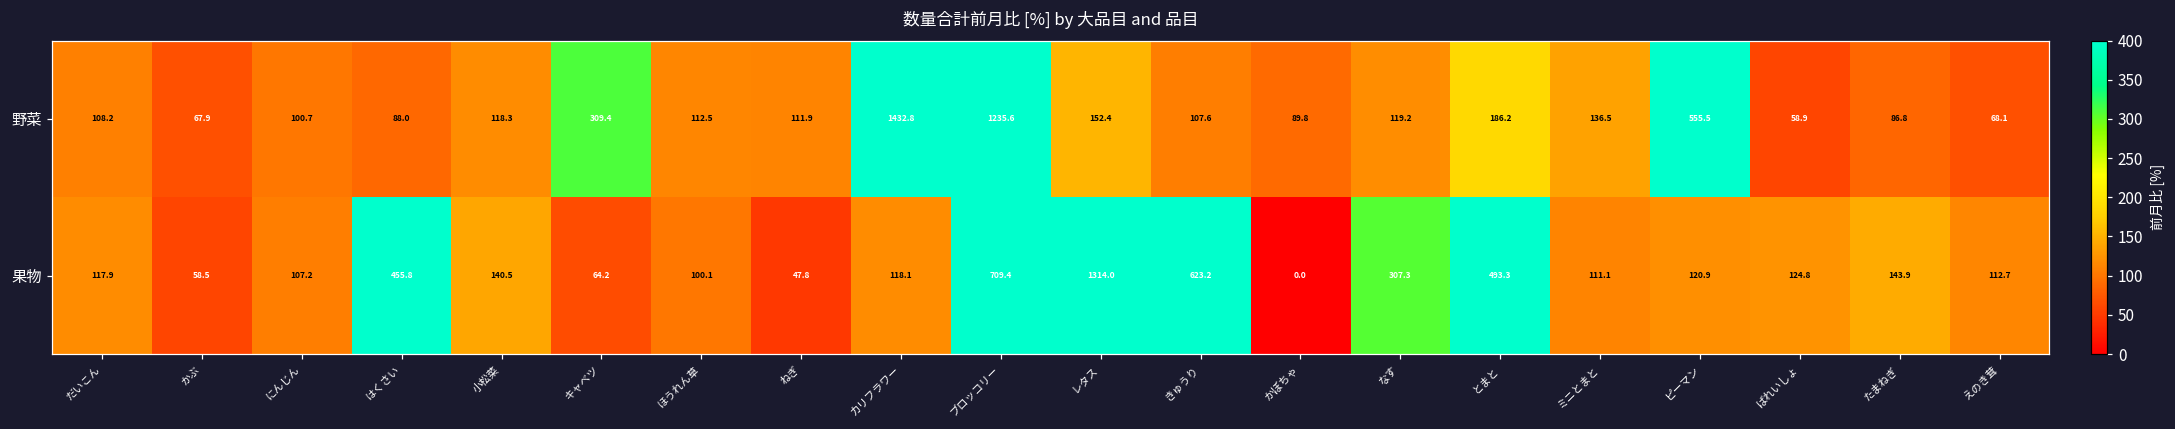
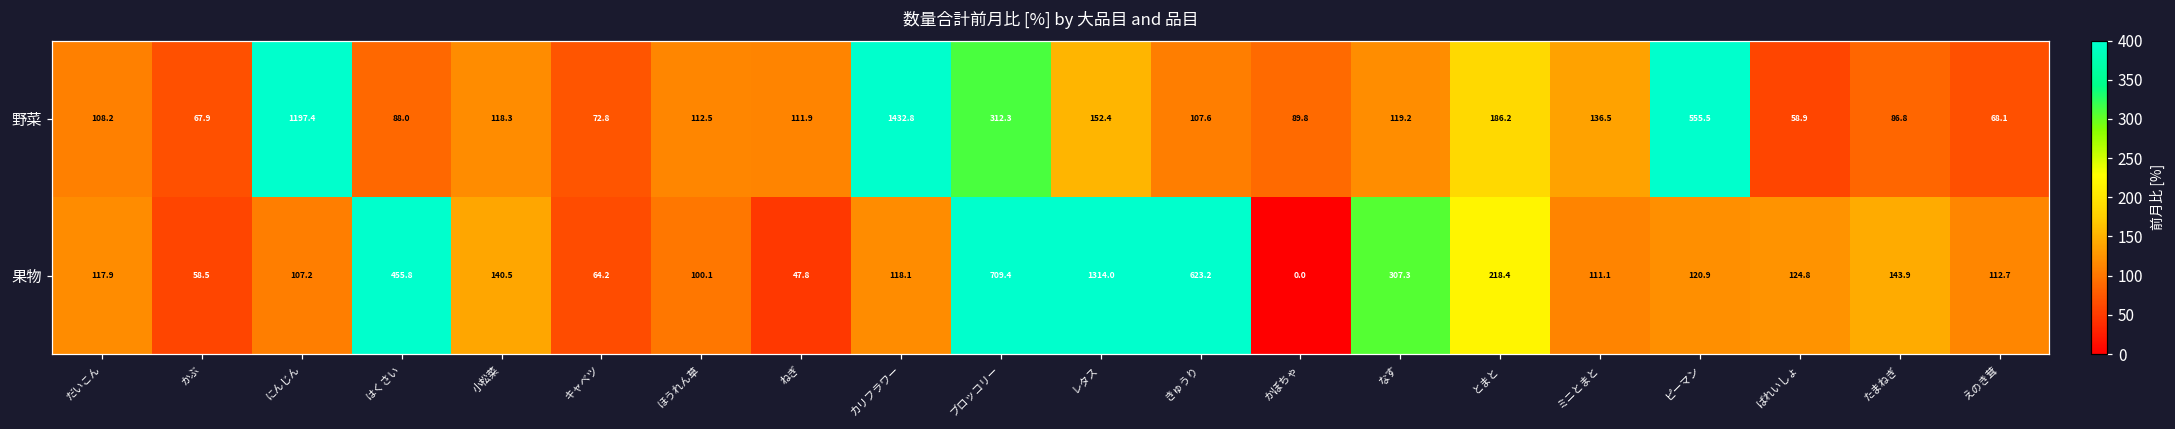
  {
    "野菜": {
      "だいこん": 108.2,
      "かぶ": 67.9,
-     "にんじん": 100.7,
+     "にんじん": 1197.4,
      "はくさい": 88.0,
      "小松菜": 118.3,
-     "キャベツ": 309.4,
+     "キャベツ": 72.8,
      "ほうれん草": 112.5,
      "ねぎ": 111.9,
      "カリフラワー": 1432.8,
-     "ブロッコリー": 1235.6,
+     "ブロッコリー": 312.3,
      "レタス": 152.4,
      "きゅうり": 107.6,
      "かぼちゃ": 89.8,
      "なす": 119.2,
      "とまと": 186.2,
      "ミニとまと": 136.5,
      "ピーマン": 555.5,
      "ばれいしょ": 58.9,
      "たまねぎ": 86.8,
      "えのき茸": 68.1
    },
    "果物": {
      "だいこん": 117.9,
      "かぶ": 58.5,
      "にんじん": 107.2,
      "はくさい": 455.8,
      "小松菜": 140.5,
      "キャベツ": 64.2,
      "ほうれん草": 100.1,
      "ねぎ": 47.8,
      "カリフラワー": 118.1,
      "ブロッコリー": 709.4,
      "レタス": 1314.0,
      "きゅうり": 623.2,
      "かぼちゃ": 0.0,
      "なす": 307.3,
-     "とまと": 493.3,
+     "とまと": 218.4,
      "ミニとまと": 111.1,
      "ピーマン": 120.9,
      "ばれいしょ": 124.8,
      "たまねぎ": 143.9,
      "えのき茸": 112.7
    }
  }
